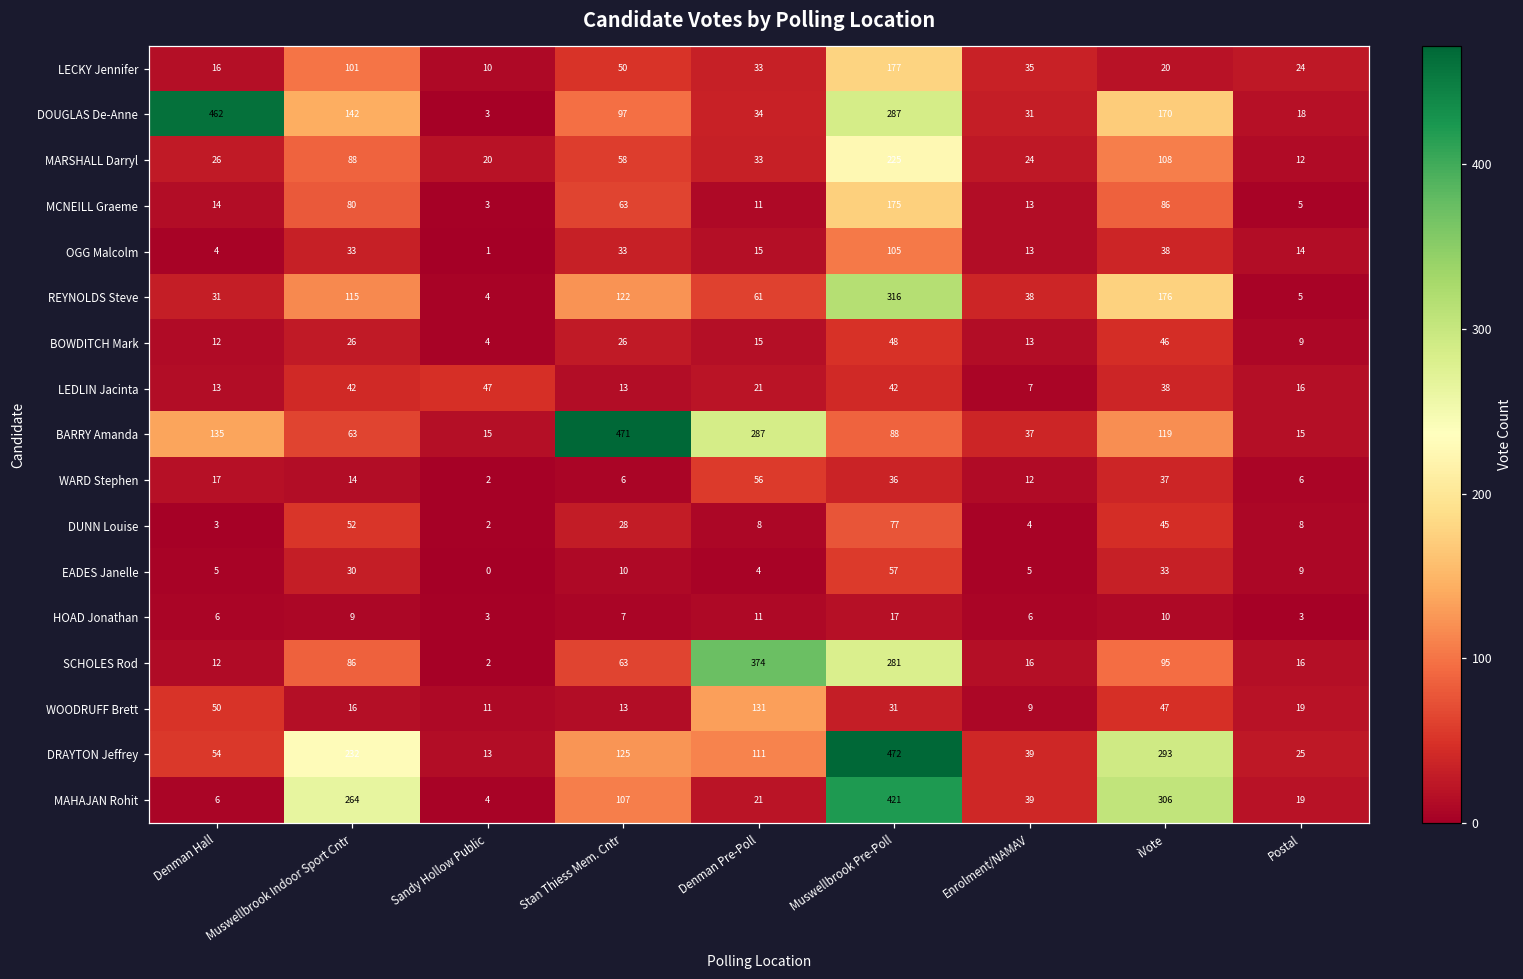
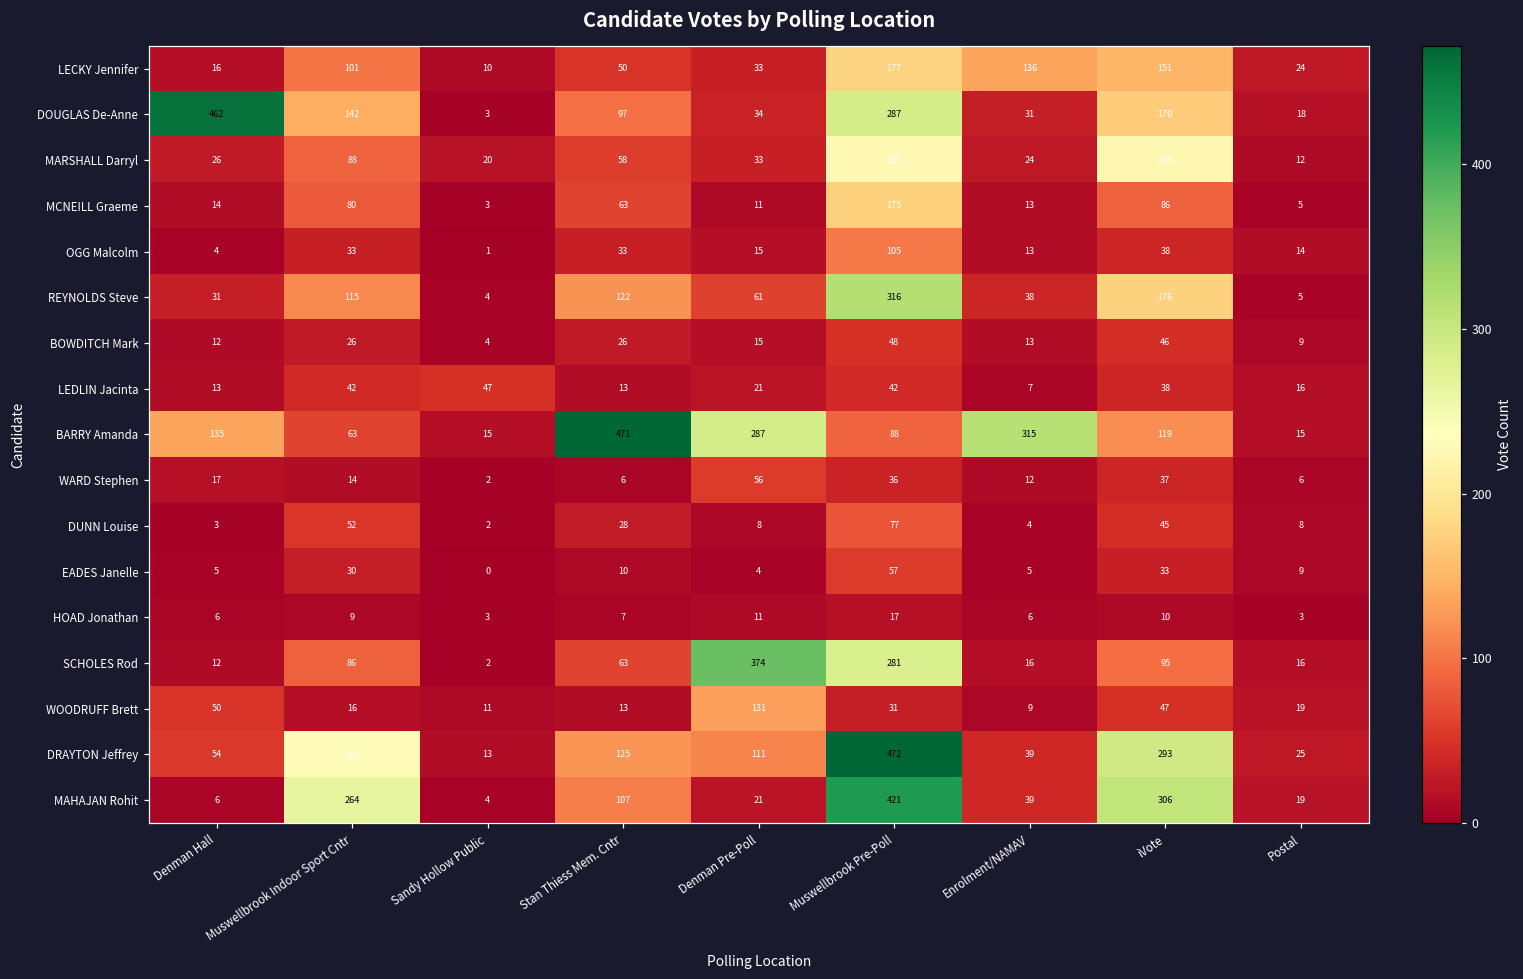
  {
    "LECKY Jennifer": {
      "Denman Hall": 16,
      "Muswellbrook Indoor Sport Cntr": 101,
      "Sandy Hollow Public": 10,
      "Stan Thiess Mem. Cntr": 50,
      "Denman Pre-Poll": 33,
      "Muswellbrook Pre-Poll": 177,
-     "Enrolment/NAMAV": 35,
-     "iVote": 20,
+     "Enrolment/NAMAV": 136,
+     "iVote": 151,
      "Postal": 24
    },
    "DOUGLAS De-Anne": {
      "Denman Hall": 462,
      "Muswellbrook Indoor Sport Cntr": 142,
      "Sandy Hollow Public": 3,
      "Stan Thiess Mem. Cntr": 97,
      "Denman Pre-Poll": 34,
      "Muswellbrook Pre-Poll": 287,
      "Enrolment/NAMAV": 31,
      "iVote": 170,
      "Postal": 18
    },
    "MARSHALL Darryl": {
      "Denman Hall": 26,
      "Muswellbrook Indoor Sport Cntr": 88,
      "Sandy Hollow Public": 20,
      "Stan Thiess Mem. Cntr": 58,
      "Denman Pre-Poll": 33,
      "Muswellbrook Pre-Poll": 225,
      "Enrolment/NAMAV": 24,
-     "iVote": 108,
+     "iVote": 224,
      "Postal": 12
    },
    "MCNEILL Graeme": {
      "Denman Hall": 14,
      "Muswellbrook Indoor Sport Cntr": 80,
      "Sandy Hollow Public": 3,
      "Stan Thiess Mem. Cntr": 63,
      "Denman Pre-Poll": 11,
      "Muswellbrook Pre-Poll": 175,
      "Enrolment/NAMAV": 13,
      "iVote": 86,
      "Postal": 5
    },
    "OGG Malcolm": {
      "Denman Hall": 4,
      "Muswellbrook Indoor Sport Cntr": 33,
      "Sandy Hollow Public": 1,
      "Stan Thiess Mem. Cntr": 33,
      "Denman Pre-Poll": 15,
      "Muswellbrook Pre-Poll": 105,
      "Enrolment/NAMAV": 13,
      "iVote": 38,
      "Postal": 14
    },
    "REYNOLDS Steve": {
      "Denman Hall": 31,
      "Muswellbrook Indoor Sport Cntr": 115,
      "Sandy Hollow Public": 4,
      "Stan Thiess Mem. Cntr": 122,
      "Denman Pre-Poll": 61,
      "Muswellbrook Pre-Poll": 316,
      "Enrolment/NAMAV": 38,
      "iVote": 176,
      "Postal": 5
    },
    "BOWDITCH Mark": {
      "Denman Hall": 12,
      "Muswellbrook Indoor Sport Cntr": 26,
      "Sandy Hollow Public": 4,
      "Stan Thiess Mem. Cntr": 26,
      "Denman Pre-Poll": 15,
      "Muswellbrook Pre-Poll": 48,
      "Enrolment/NAMAV": 13,
      "iVote": 46,
      "Postal": 9
    },
    "LEDLIN Jacinta": {
      "Denman Hall": 13,
      "Muswellbrook Indoor Sport Cntr": 42,
      "Sandy Hollow Public": 47,
      "Stan Thiess Mem. Cntr": 13,
      "Denman Pre-Poll": 21,
      "Muswellbrook Pre-Poll": 42,
      "Enrolment/NAMAV": 7,
      "iVote": 38,
      "Postal": 16
    },
    "BARRY Amanda": {
      "Denman Hall": 135,
      "Muswellbrook Indoor Sport Cntr": 63,
      "Sandy Hollow Public": 15,
      "Stan Thiess Mem. Cntr": 471,
      "Denman Pre-Poll": 287,
      "Muswellbrook Pre-Poll": 88,
-     "Enrolment/NAMAV": 37,
+     "Enrolment/NAMAV": 315,
      "iVote": 119,
      "Postal": 15
    },
    "WARD Stephen": {
      "Denman Hall": 17,
      "Muswellbrook Indoor Sport Cntr": 14,
      "Sandy Hollow Public": 2,
      "Stan Thiess Mem. Cntr": 6,
      "Denman Pre-Poll": 56,
      "Muswellbrook Pre-Poll": 36,
      "Enrolment/NAMAV": 12,
      "iVote": 37,
      "Postal": 6
    },
    "DUNN Louise": {
      "Denman Hall": 3,
      "Muswellbrook Indoor Sport Cntr": 52,
      "Sandy Hollow Public": 2,
      "Stan Thiess Mem. Cntr": 28,
      "Denman Pre-Poll": 8,
      "Muswellbrook Pre-Poll": 77,
      "Enrolment/NAMAV": 4,
      "iVote": 45,
      "Postal": 8
    },
    "EADES Janelle": {
      "Denman Hall": 5,
      "Muswellbrook Indoor Sport Cntr": 30,
      "Sandy Hollow Public": 0,
      "Stan Thiess Mem. Cntr": 10,
      "Denman Pre-Poll": 4,
      "Muswellbrook Pre-Poll": 57,
      "Enrolment/NAMAV": 5,
      "iVote": 33,
      "Postal": 9
    },
    "HOAD Jonathan": {
      "Denman Hall": 6,
      "Muswellbrook Indoor Sport Cntr": 9,
      "Sandy Hollow Public": 3,
      "Stan Thiess Mem. Cntr": 7,
      "Denman Pre-Poll": 11,
      "Muswellbrook Pre-Poll": 17,
      "Enrolment/NAMAV": 6,
      "iVote": 10,
      "Postal": 3
    },
    "SCHOLES Rod": {
      "Denman Hall": 12,
      "Muswellbrook Indoor Sport Cntr": 86,
      "Sandy Hollow Public": 2,
      "Stan Thiess Mem. Cntr": 63,
      "Denman Pre-Poll": 374,
      "Muswellbrook Pre-Poll": 281,
      "Enrolment/NAMAV": 16,
      "iVote": 95,
      "Postal": 16
    },
    "WOODRUFF Brett": {
      "Denman Hall": 50,
      "Muswellbrook Indoor Sport Cntr": 16,
      "Sandy Hollow Public": 11,
      "Stan Thiess Mem. Cntr": 13,
      "Denman Pre-Poll": 131,
      "Muswellbrook Pre-Poll": 31,
      "Enrolment/NAMAV": 9,
      "iVote": 47,
      "Postal": 19
    },
    "DRAYTON Jeffrey": {
      "Denman Hall": 54,
      "Muswellbrook Indoor Sport Cntr": 232,
      "Sandy Hollow Public": 13,
      "Stan Thiess Mem. Cntr": 125,
      "Denman Pre-Poll": 111,
      "Muswellbrook Pre-Poll": 472,
      "Enrolment/NAMAV": 39,
      "iVote": 293,
      "Postal": 25
    },
    "MAHAJAN Rohit": {
      "Denman Hall": 6,
      "Muswellbrook Indoor Sport Cntr": 264,
      "Sandy Hollow Public": 4,
      "Stan Thiess Mem. Cntr": 107,
      "Denman Pre-Poll": 21,
      "Muswellbrook Pre-Poll": 421,
      "Enrolment/NAMAV": 39,
      "iVote": 306,
      "Postal": 19
    }
  }
